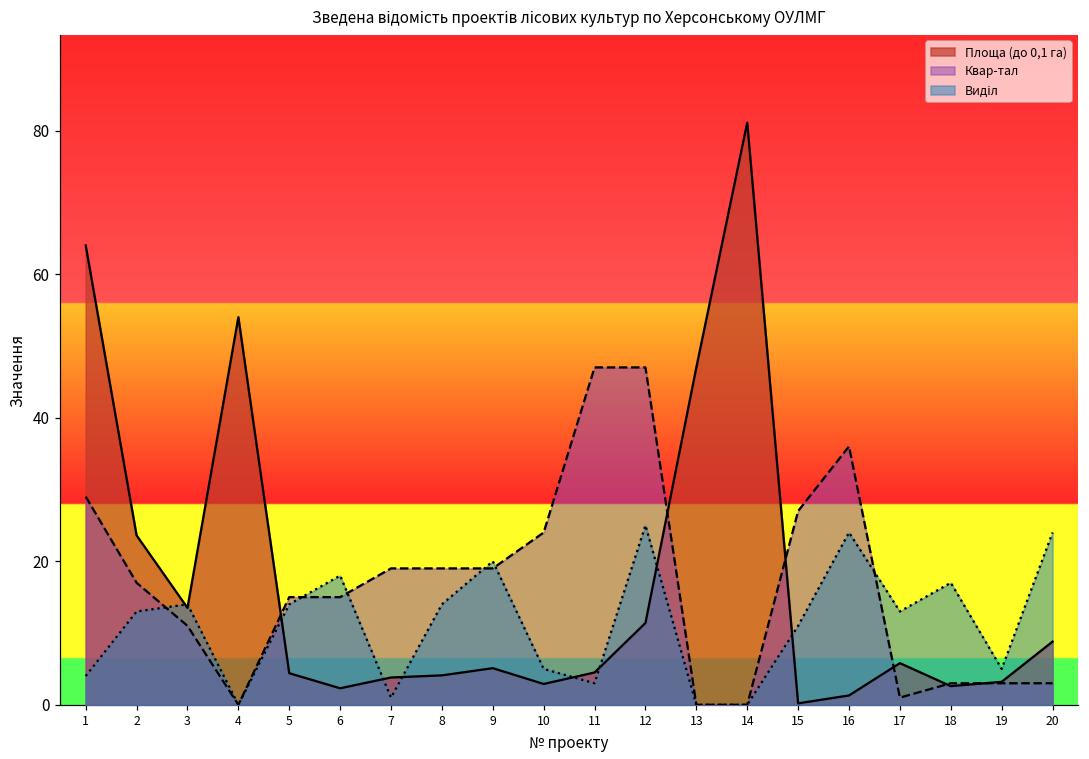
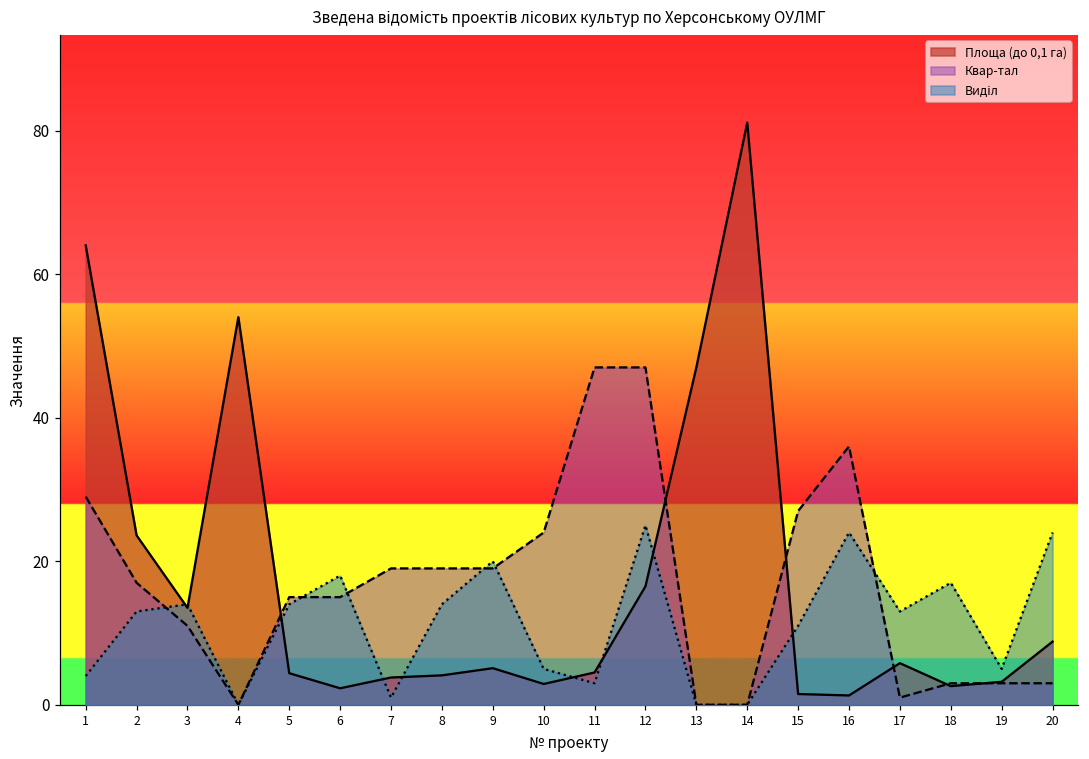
  {
    "Площа (до 0,1 га)": {
      "1": 64,
      "2": 24,
      "3": 14,
      "4": 54,
      "5": 4,
      "6": 2,
      "7": 4,
      "8": 4,
      "9": 5,
      "10": 3,
      "11": 5,
-     "12": 11,
+     "12": 17,
      "13": 47,
      "14": 81,
-     "15": 0,
+     "15": 2,
      "16": 1,
      "17": 6,
      "18": 3,
      "20": 9
    },
    "Квар-тал": {
      "1": 29,
      "2": 17,
      "3": 11,
      "5": 15,
      "6": 15,
      "7": 19,
      "8": 19,
      "9": 19,
      "10": 24,
      "11": 47,
      "12": 47,
      "15": 27,
      "16": 36,
      "17": 1,
      "18": 3,
      "20": 3
    },
    "Виділ": {
      "1": 4,
      "2": 13,
      "3": 14,
      "5": 14,
      "6": 18,
      "7": 1,
      "8": 14,
      "9": 20,
      "10": 5,
      "11": 3,
      "12": 25,
      "15": 11,
      "16": 24,
      "17": 13,
      "18": 17,
      "19": 5,
      "20": 24
    }
  }
